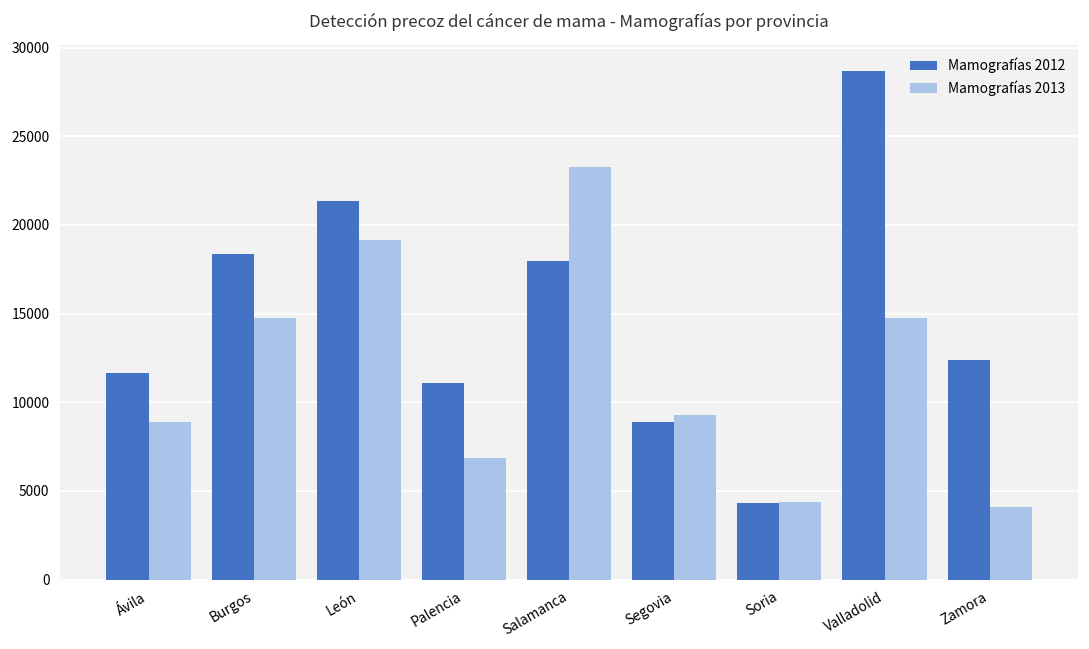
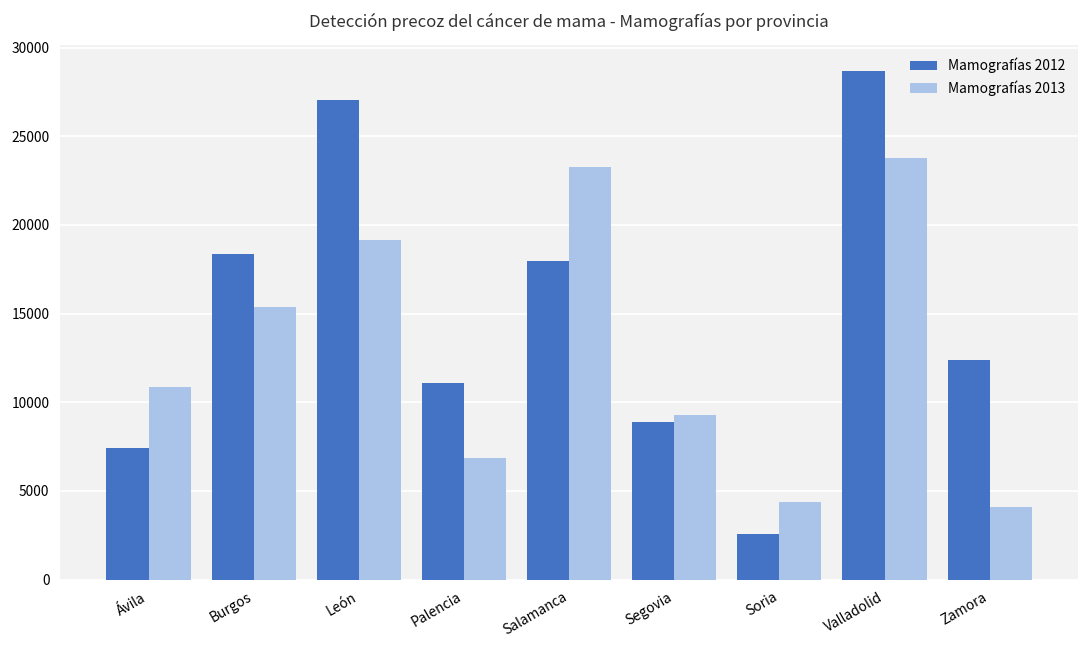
  {
    "Mamografías 2012": {
-     "Ávila": 11700,
+     "Ávila": 7400,
      "Burgos": 18400,
-     "León": 21300,
+     "León": 27100,
      "Palencia": 11100,
      "Salamanca": 18000,
      "Segovia": 8900,
-     "Soria": 4300,
+     "Soria": 2600,
      "Valladolid": 28700,
      "Zamora": 12400
    },
    "Mamografías 2013": {
-     "Ávila": 8900,
-     "Burgos": 14800,
+     "Ávila": 10900,
+     "Burgos": 15400,
      "León": 19100,
      "Palencia": 6900,
      "Salamanca": 23300,
      "Segovia": 9300,
      "Soria": 4400,
-     "Valladolid": 14800,
+     "Valladolid": 23800,
      "Zamora": 4100
    }
  }
